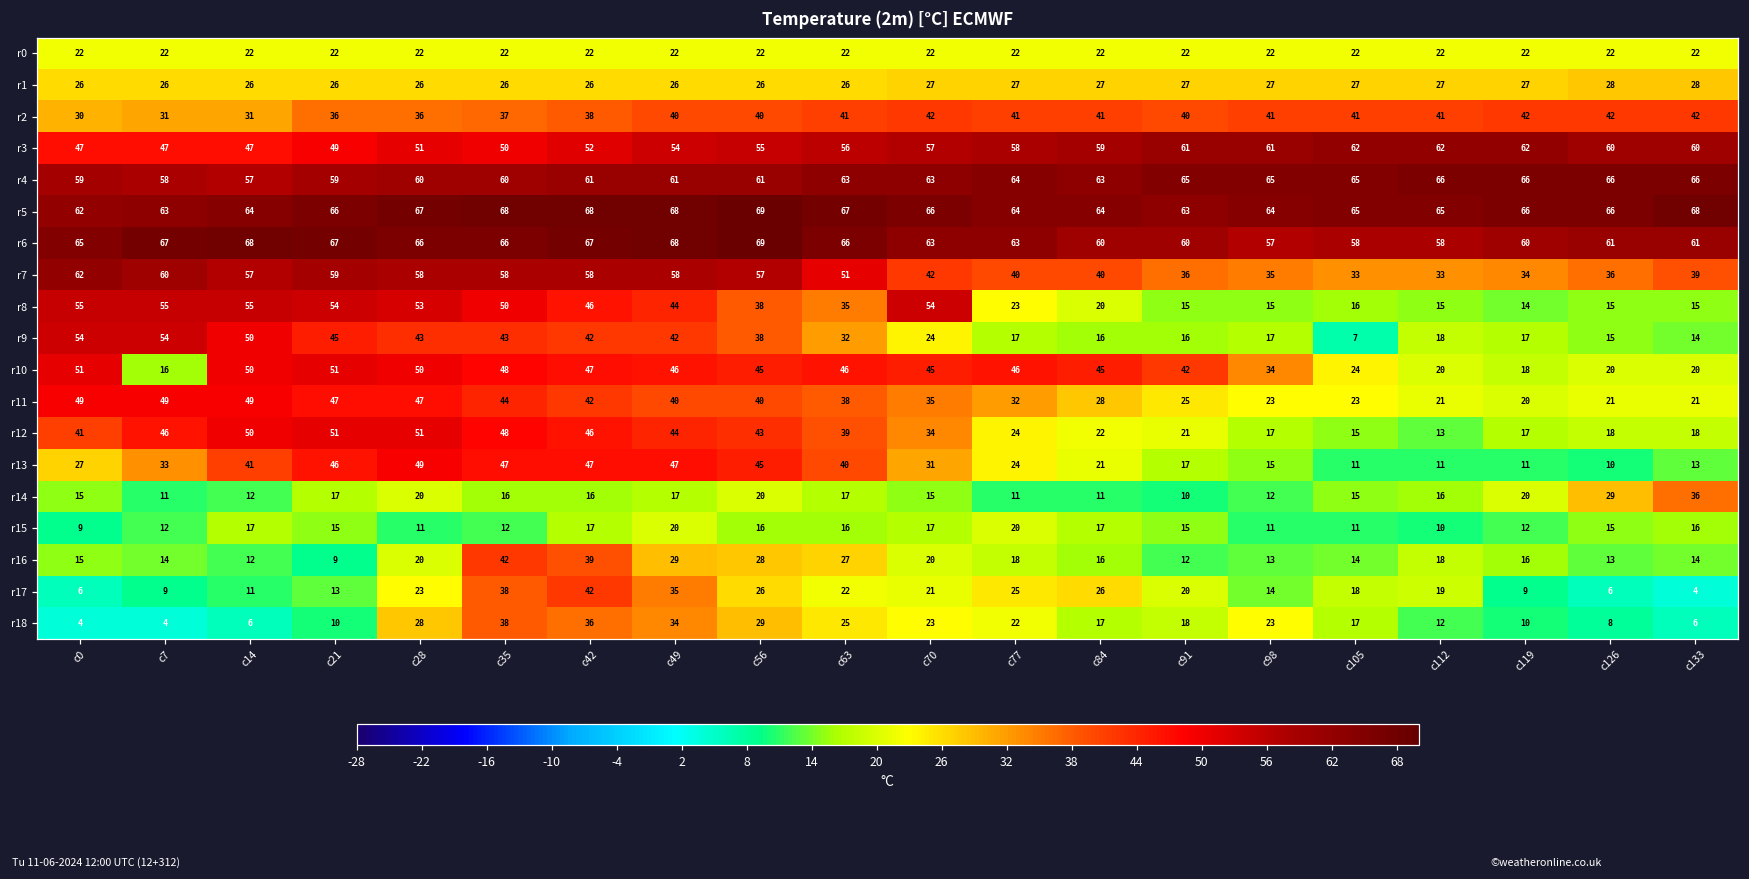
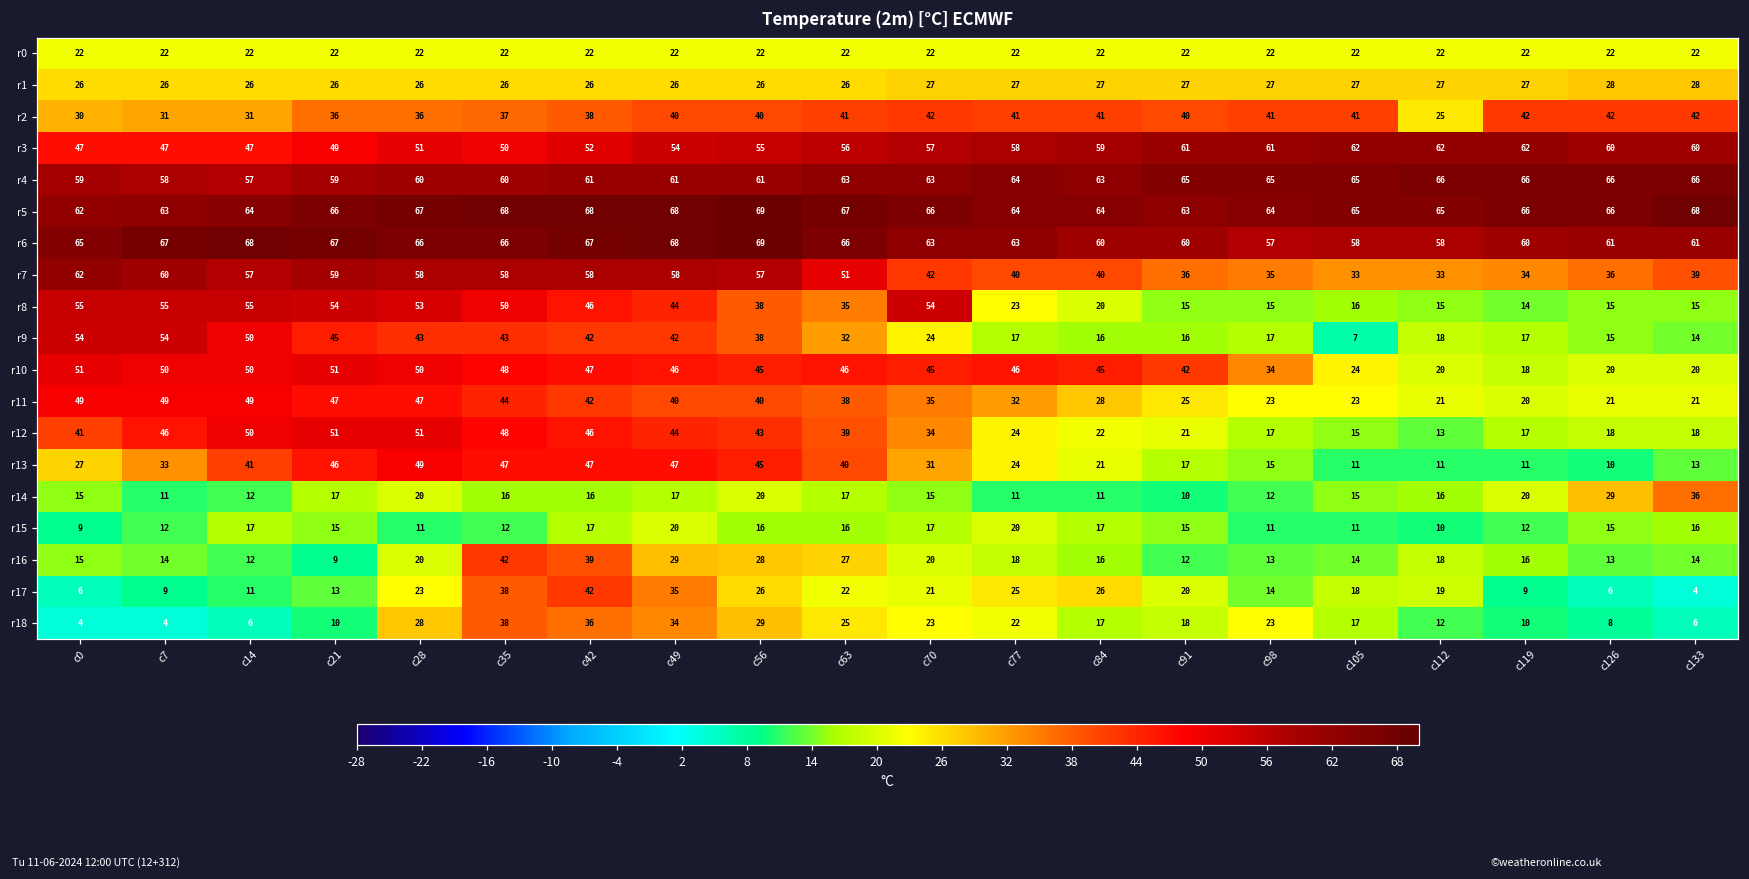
  {
    "r2": {
      "c0": 30,
      "c7": 31,
      "c14": 31,
      "c21": 36,
      "c28": 36,
      "c35": 37,
      "c42": 38,
      "c49": 40,
      "c56": 40,
      "c63": 41,
      "c70": 42,
      "c77": 41,
      "c84": 41,
      "c91": 40,
      "c98": 41,
      "c105": 41,
-     "c112": 41,
+     "c112": 25,
      "c119": 42,
      "c126": 42,
      "c133": 42
    },
    "r10": {
      "c0": 51,
-     "c7": 16,
+     "c7": 50,
      "c14": 50,
      "c21": 51,
      "c28": 50,
      "c35": 48,
      "c42": 47,
      "c49": 46,
      "c56": 45,
      "c63": 46,
      "c70": 45,
      "c77": 46,
      "c84": 45,
      "c91": 42,
      "c98": 34,
      "c105": 24,
      "c112": 20,
      "c119": 18,
      "c126": 20,
      "c133": 20
    }
  }
